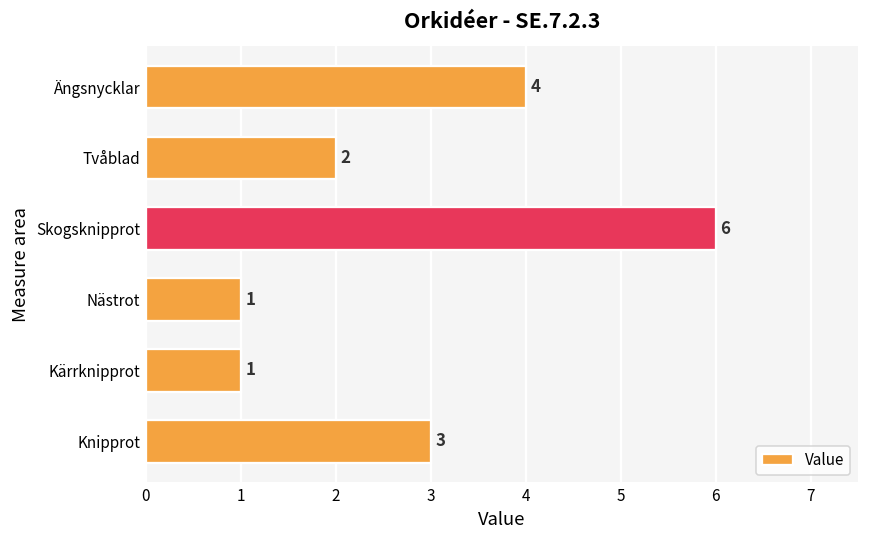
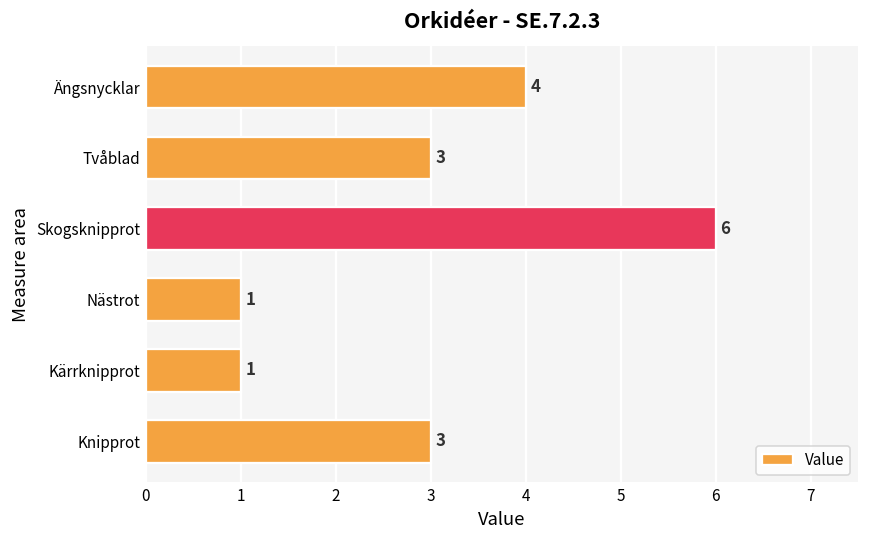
  {
    "Ängsnycklar": 4,
-   "Tvåblad": 2,
+   "Tvåblad": 3,
    "Skogsknipprot": 6,
    "Nästrot": 1,
    "Kärrknipprot": 1,
    "Knipprot": 3
  }
